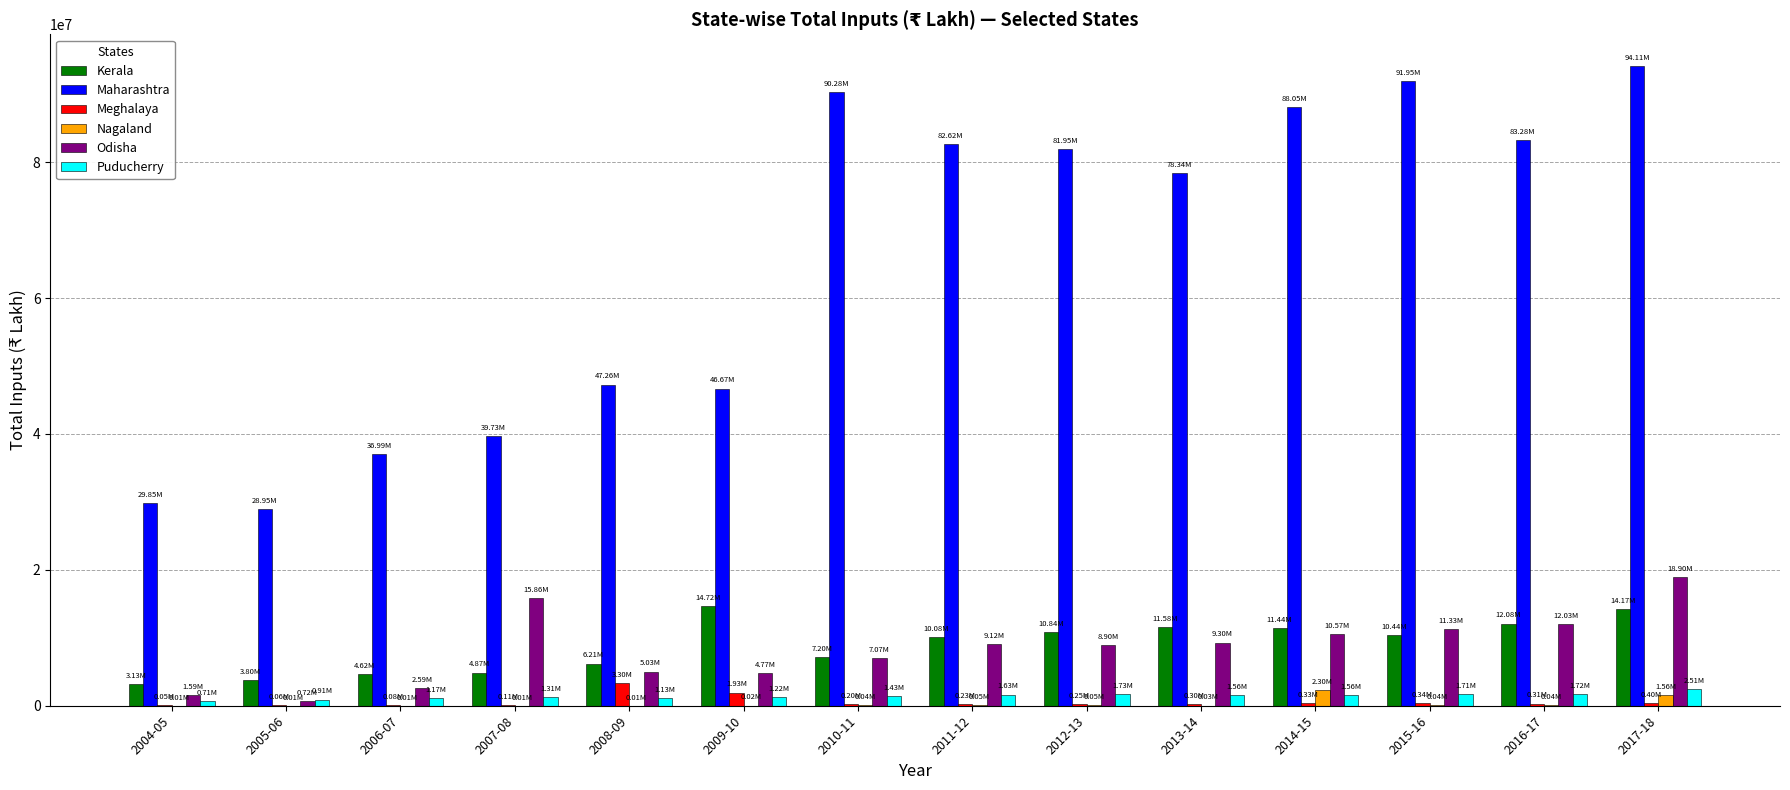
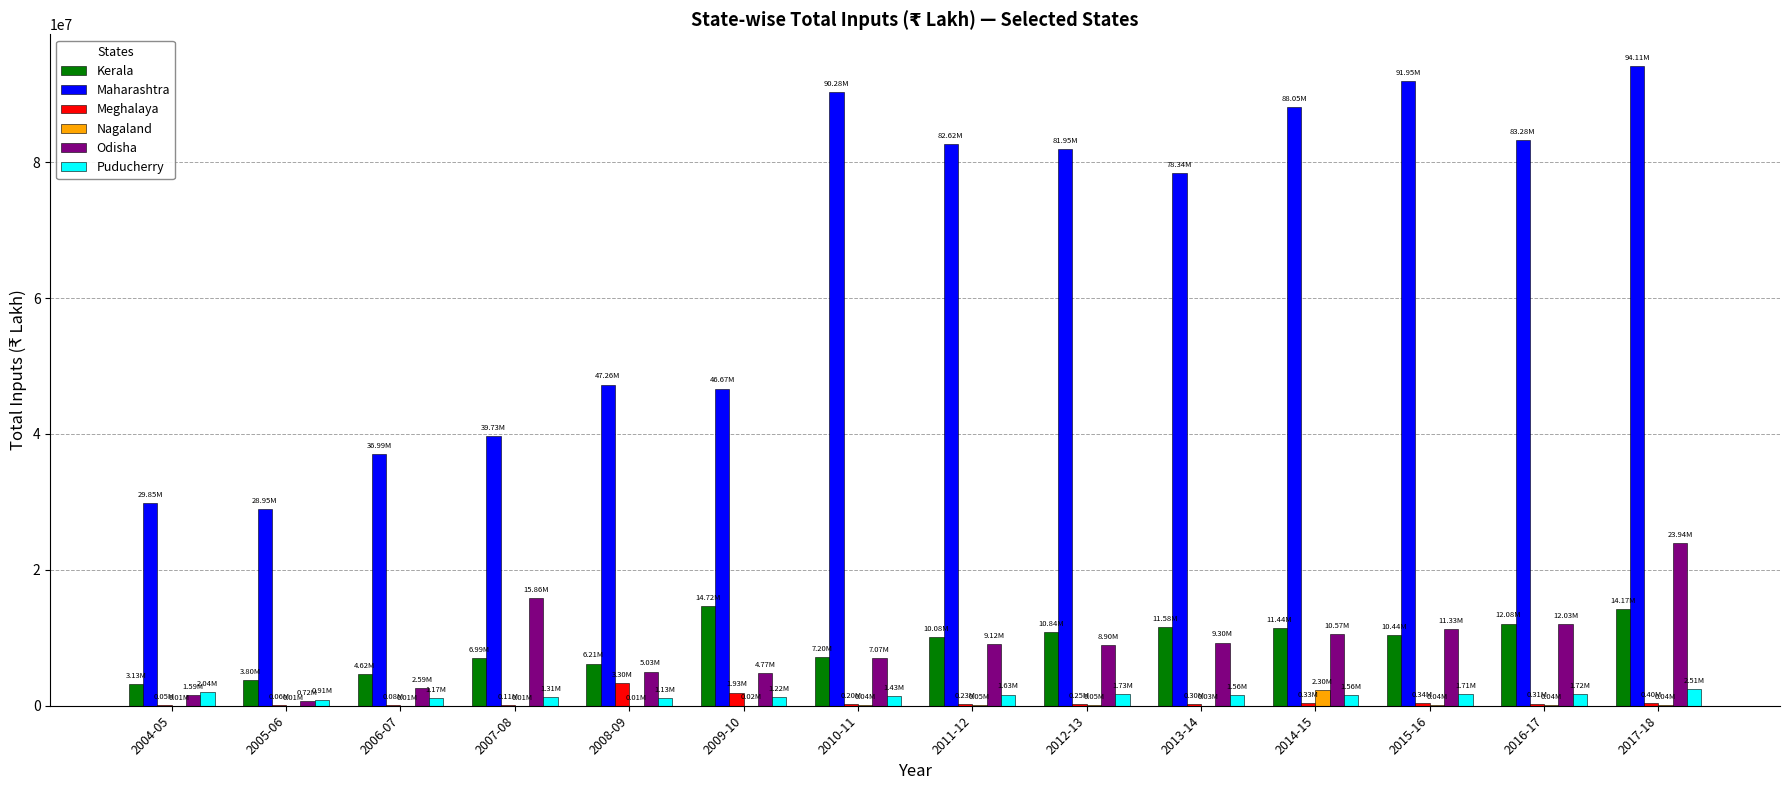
  {
    "Kerala": {
      "2004-05": "3.13M",
      "2005-06": "3.80M",
      "2006-07": "4.62M",
-     "2007-08": "4.87M",
+     "2007-08": "6.99M",
      "2008-09": "6.21M",
      "2009-10": "14.72M",
      "2010-11": "7.20M",
      "2011-12": "10.08M",
      "2012-13": "10.84M",
      "2013-14": "11.58M",
      "2014-15": "11.44M",
      "2015-16": "10.44M",
      "2016-17": "12.08M",
      "2017-18": "14.17M"
    },
    "Maharashtra": {
      "2004-05": "29.85M",
      "2005-06": "28.95M",
      "2006-07": "36.99M",
      "2007-08": "39.73M",
      "2008-09": "47.26M",
      "2009-10": "46.67M",
      "2010-11": "90.28M",
      "2011-12": "82.62M",
      "2012-13": "81.95M",
      "2013-14": "78.34M",
      "2014-15": "88.05M",
      "2015-16": "91.95M",
      "2016-17": "83.28M",
      "2017-18": "94.11M"
    },
    "Meghalaya": {
      "2008-09": "3.30M",
      "2009-10": "1.93M",
      "2014-15": "0.33M",
      "2017-18": "0.40M"
    },
    "Nagaland": {
      "2008-09": "0.01M",
      "2009-10": "0.02M",
      "2014-15": "2.30M",
-     "2017-18": "1.56M"
+     "2017-18": "0.04M"
    },
    "Odisha": {
      "2004-05": "1.59M",
      "2006-07": "2.59M",
      "2007-08": "15.86M",
      "2008-09": "5.03M",
      "2009-10": "4.77M",
      "2010-11": "7.07M",
      "2011-12": "9.12M",
      "2012-13": "8.90M",
      "2013-14": "9.30M",
      "2014-15": "10.57M",
      "2015-16": "11.33M",
      "2016-17": "12.03M",
-     "2017-18": "18.90M"
+     "2017-18": "23.94M"
    },
    "Puducherry": {
-     "2004-05": "0.71M",
+     "2004-05": "2.04M",
      "2006-07": "1.17M",
      "2007-08": "1.31M",
      "2008-09": "1.13M",
      "2009-10": "1.22M",
      "2010-11": "1.43M",
      "2011-12": "1.63M",
      "2012-13": "1.73M",
      "2013-14": "1.56M",
      "2014-15": "1.56M",
      "2015-16": "1.71M",
      "2016-17": "1.72M",
      "2017-18": "2.51M"
    }
  }
